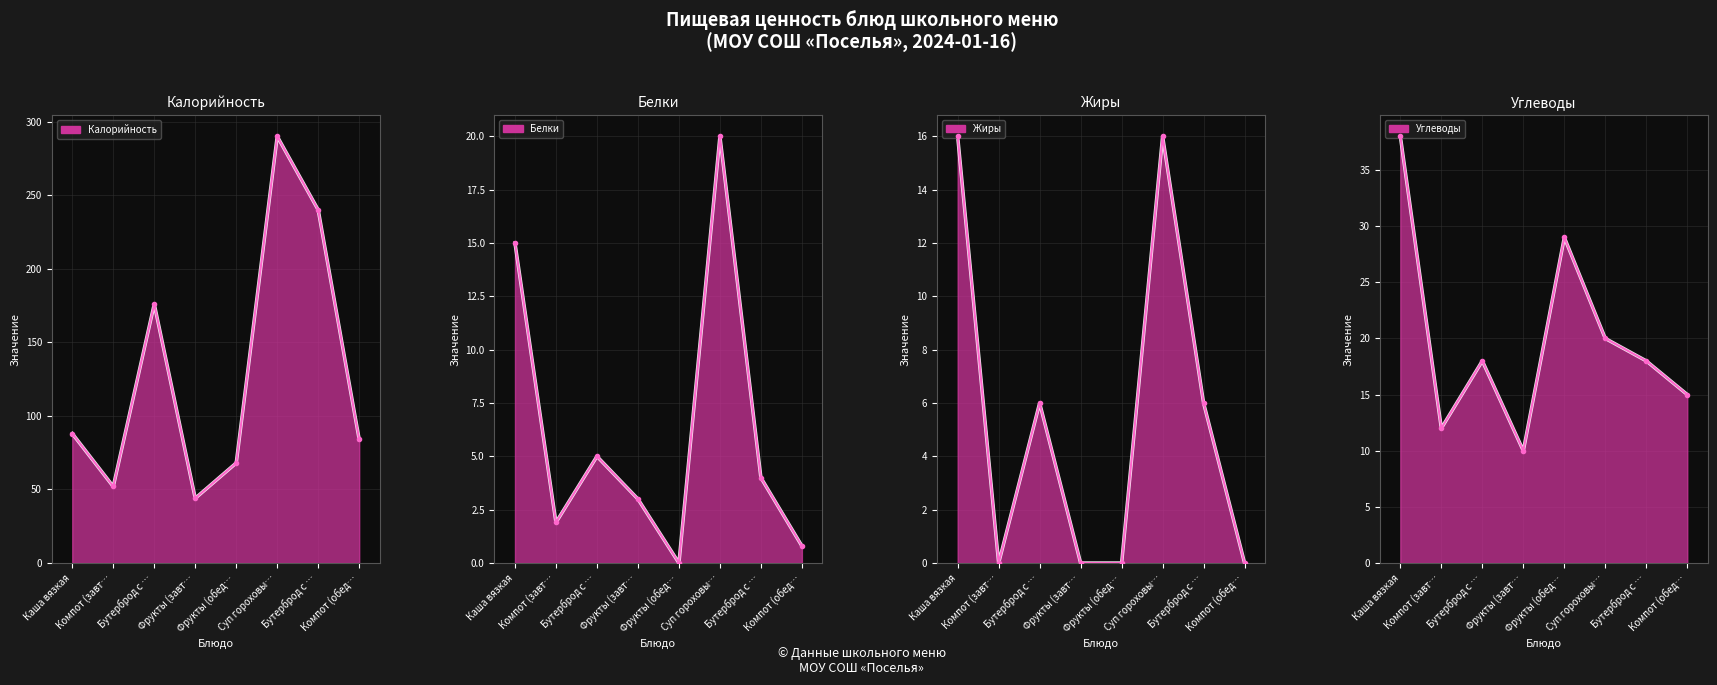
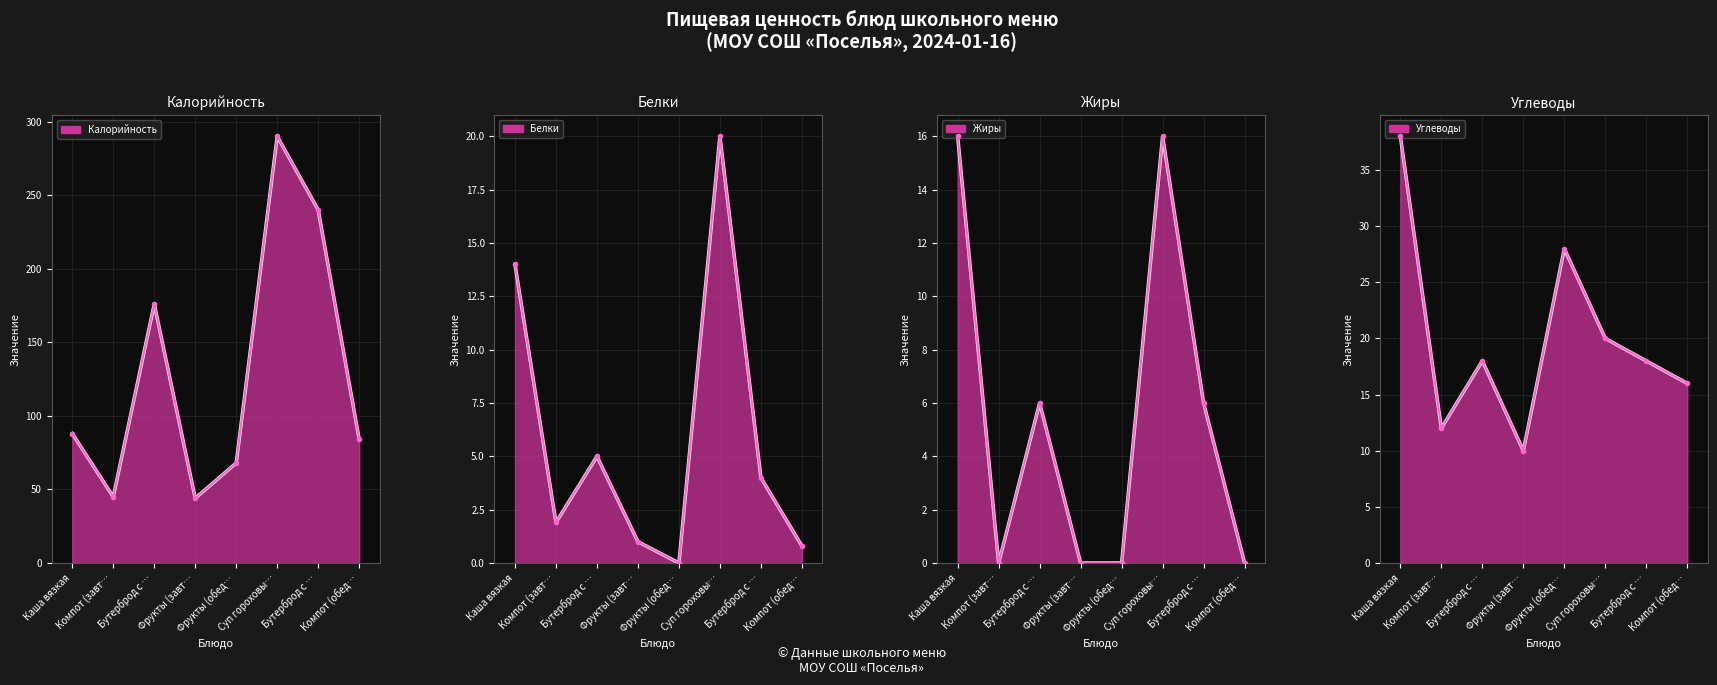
  {
    "Калорийность": {
      "Каша вязкая": 88,
-     "Компот (завт…": 52,
+     "Компот (завт…": 45,
      "Фрукты (завт…": 44,
      "Фрукты (обед…": 68,
      "Суп гороховы…": 290,
      "Компот (обед…": 84
    },
    "Белки": {
-     "Каша вязкая": 15,
+     "Каша вязкая": 14,
      "Компот (завт…": 2,
-     "Фрукты (завт…": 3,
+     "Фрукты (завт…": 1,
      "Фрукты (обед…": 0,
      "Суп гороховы…": 20,
      "Компот (обед…": 0.8
    },
    "Жиры": {
      "Компот (завт…": 0.0,
      "Фрукты (завт…": 0.0,
      "Фрукты (обед…": 0.0,
      "Суп гороховы…": 16.0,
      "Компот (обед…": 0.0
    },
    "Углеводы": {
      "Компот (завт…": 12,
      "Фрукты (завт…": 10,
-     "Фрукты (обед…": 29,
+     "Фрукты (обед…": 28,
      "Суп гороховы…": 20,
-     "Компот (обед…": 15
+     "Компот (обед…": 16
    }
  }
